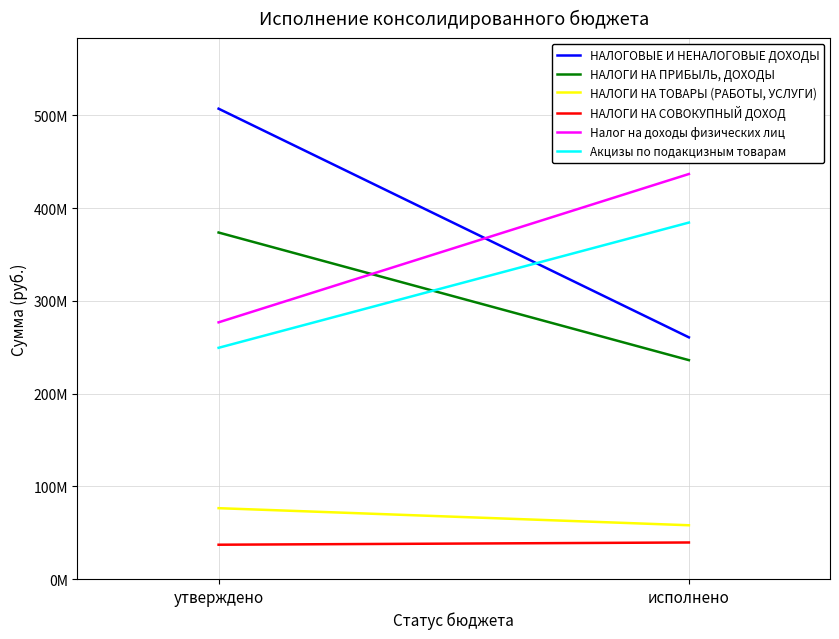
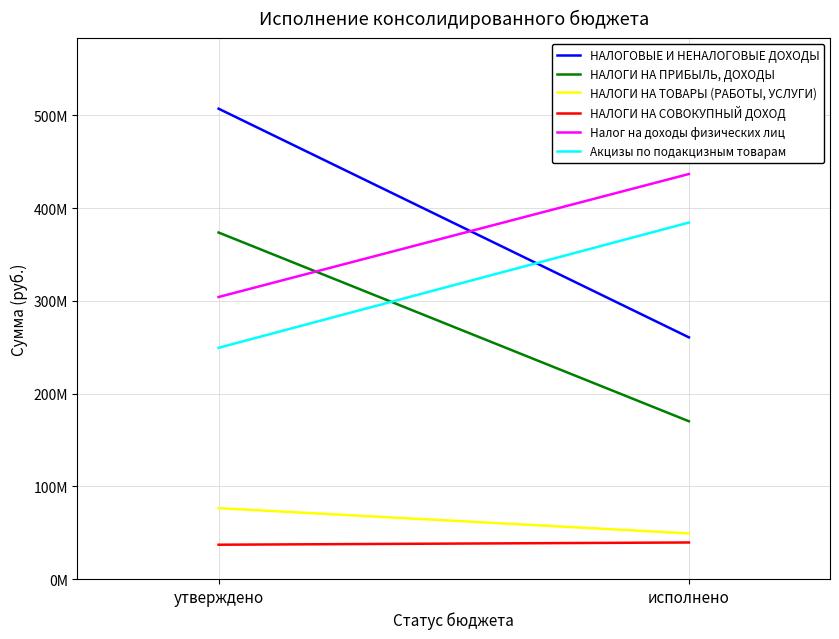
  {
    "НАЛОГОВЫЕ И НЕНАЛОГОВЫЕ ДОХОДЫ": {
      "утверждено": 510000000,
      "исполнено": 260000000
    },
    "НАЛОГИ НА ПРИБЫЛЬ, ДОХОДЫ": {
      "утверждено": 370000000,
-     "исполнено": 240000000
+     "исполнено": 170000000
    },
    "НАЛОГИ НА ТОВАРЫ (РАБОТЫ, УСЛУГИ)": {
      "утверждено": 80000000,
-     "исполнено": 60000000
+     "исполнено": 50000000
    },
    "НАЛОГИ НА СОВОКУПНЫЙ ДОХОД": {
      "утверждено": 40000000,
      "исполнено": 40000000
    },
    "Налог на доходы физических лиц": {
-     "утверждено": 280000000,
+     "утверждено": 300000000,
      "исполнено": 440000000
    },
    "Акцизы по подакцизным товарам": {
      "утверждено": 250000000,
      "исполнено": 380000000
    }
  }
